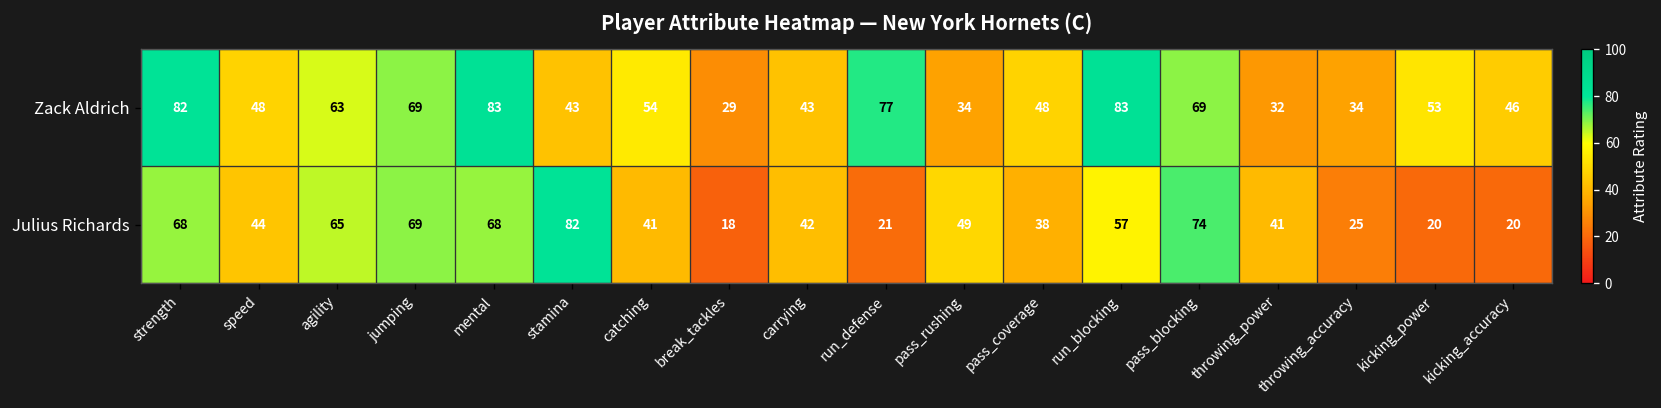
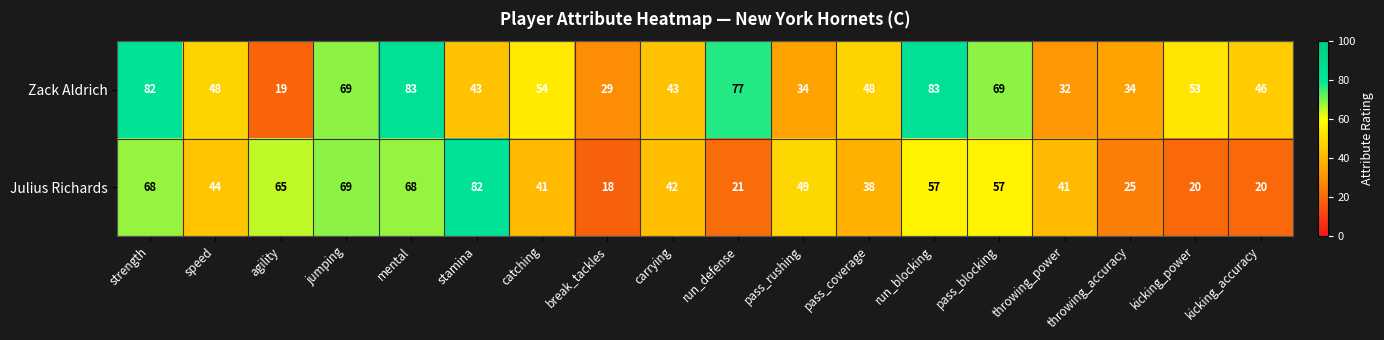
  {
    "Zack Aldrich": {
      "strength": 82,
      "speed": 48,
-     "agility": 63,
+     "agility": 19,
      "jumping": 69,
      "mental": 83,
      "stamina": 43,
      "catching": 54,
      "break_tackles": 29,
      "carrying": 43,
      "run_defense": 77,
      "pass_rushing": 34,
      "pass_coverage": 48,
      "run_blocking": 83,
      "pass_blocking": 69,
      "throwing_power": 32,
      "throwing_accuracy": 34,
      "kicking_power": 53,
      "kicking_accuracy": 46
    },
    "Julius Richards": {
      "strength": 68,
      "speed": 44,
      "agility": 65,
      "jumping": 69,
      "mental": 68,
      "stamina": 82,
      "catching": 41,
      "break_tackles": 18,
      "carrying": 42,
      "run_defense": 21,
      "pass_rushing": 49,
      "pass_coverage": 38,
      "run_blocking": 57,
-     "pass_blocking": 74,
+     "pass_blocking": 57,
      "throwing_power": 41,
      "throwing_accuracy": 25,
      "kicking_power": 20,
      "kicking_accuracy": 20
    }
  }
